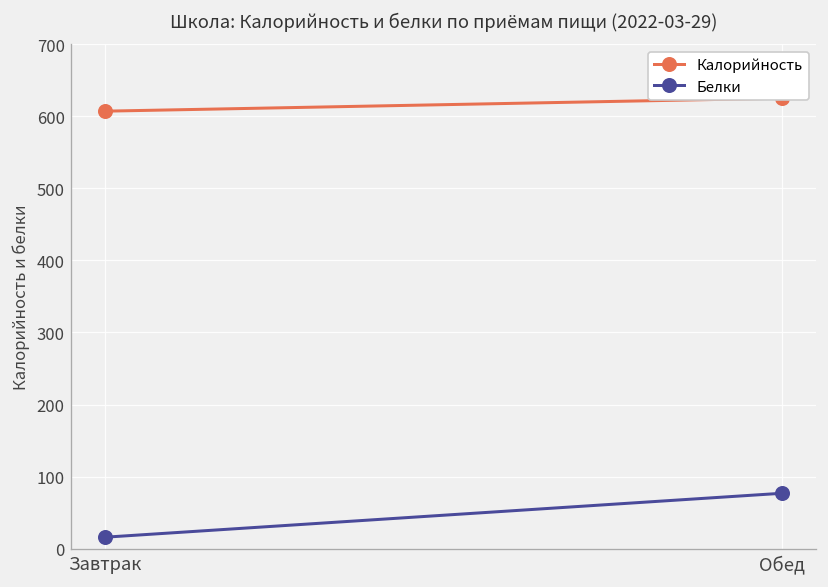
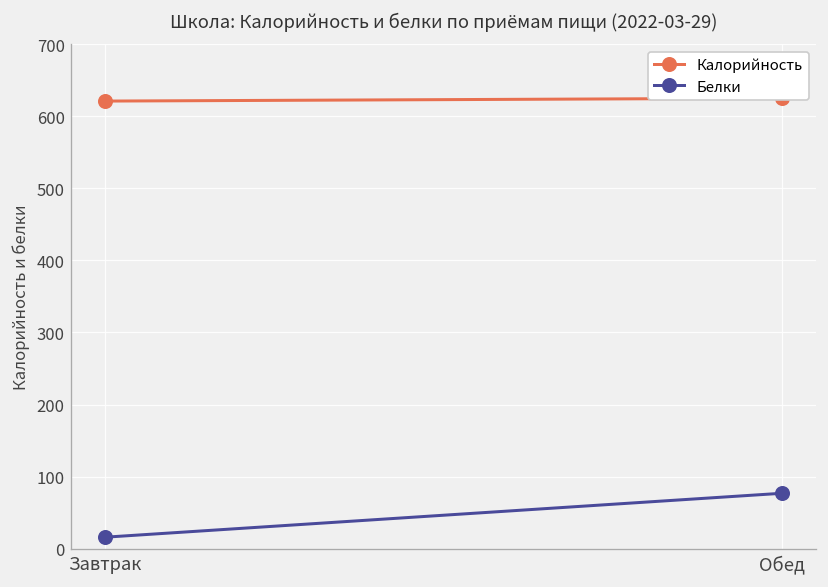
  {
    "Калорийность": {
-     "Завтрак": 610
+     "Завтрак": 620
    },
    "Белки": {
      "Завтрак": 20,
      "Обед": 80
    }
  }
